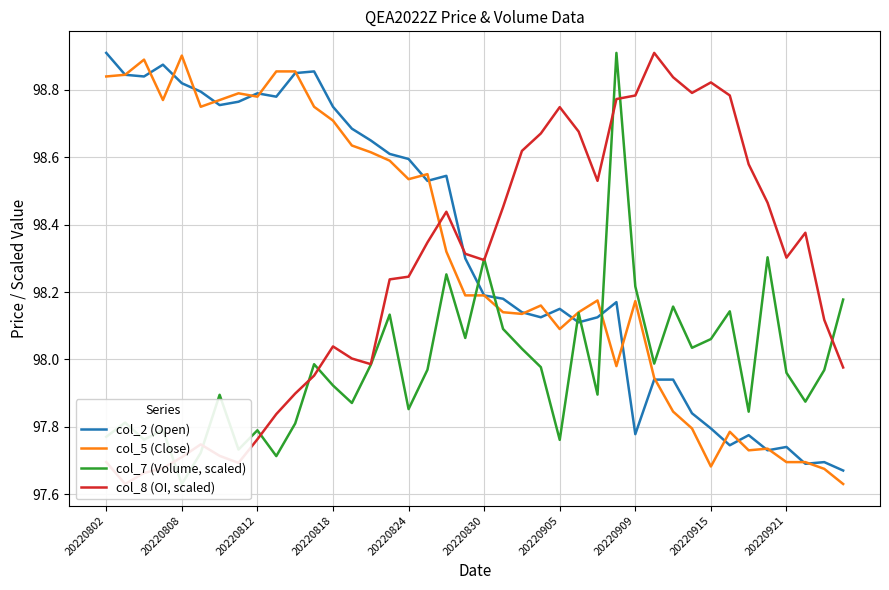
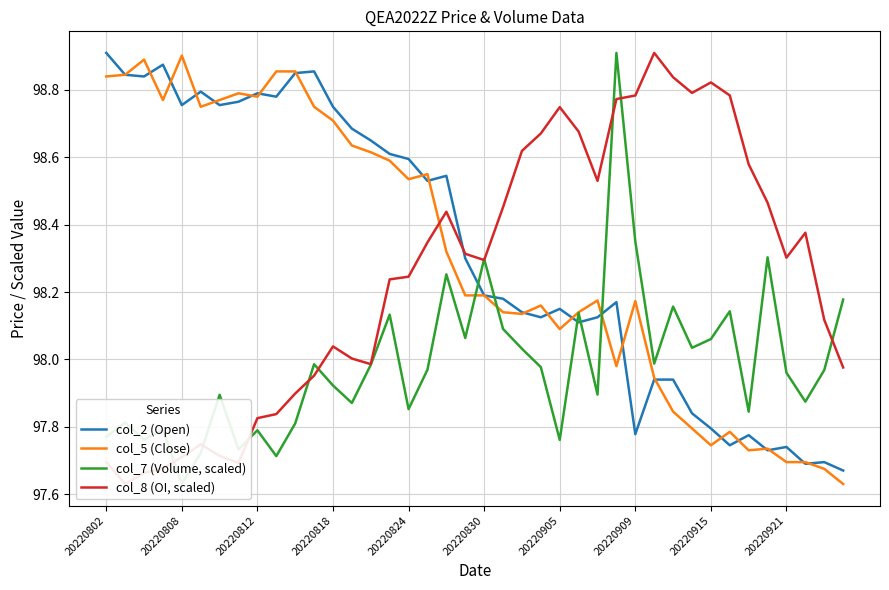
  {
    "col_2 (Open)": {
      "20220802": 98.91,
-     "20220808": 98.82,
+     "20220808": 98.76,
      "20220812": 98.79,
      "20220818": 98.75,
      "20220824": 98.60,
      "20220905": 98.15,
      "20220909": 97.78,
      "20220915": 97.80,
      "20220921": 97.74
    },
    "col_5 (Close)": {
      "20220802": 98.84,
      "20220808": 98.90,
      "20220812": 98.78,
      "20220818": 98.71,
      "20220824": 98.54,
      "20220905": 98.09,
      "20220909": 98.17,
-     "20220915": 97.68,
+     "20220915": 97.75,
      "20220921": 97.70
    },
    "col_7 (Volume, scaled)": {
      "20220812": 97.79,
      "20220818": 97.92,
      "20220824": 97.85,
      "20220905": 97.76,
-     "20220909": 98.22,
+     "20220909": 98.35,
      "20220915": 98.06,
      "20220921": 97.96
    },
    "col_8 (OI, scaled)": {
-     "20220812": 97.76,
+     "20220812": 97.83,
      "20220818": 98.04,
      "20220824": 98.25,
      "20220905": 98.75,
      "20220909": 98.78,
      "20220915": 98.82,
      "20220921": 98.30
    }
  }
